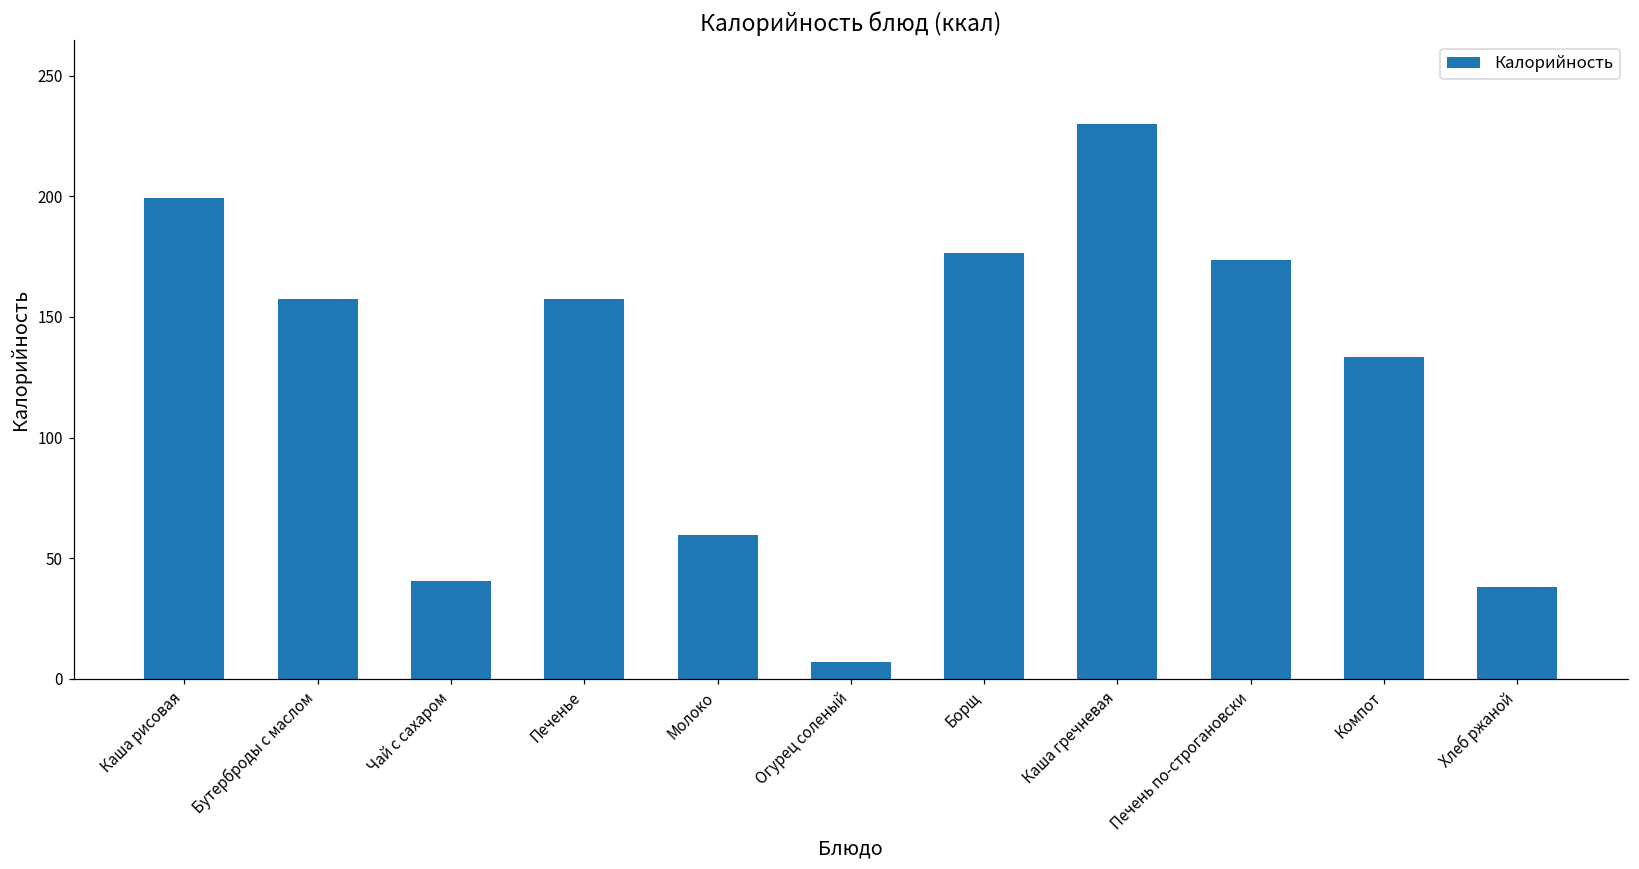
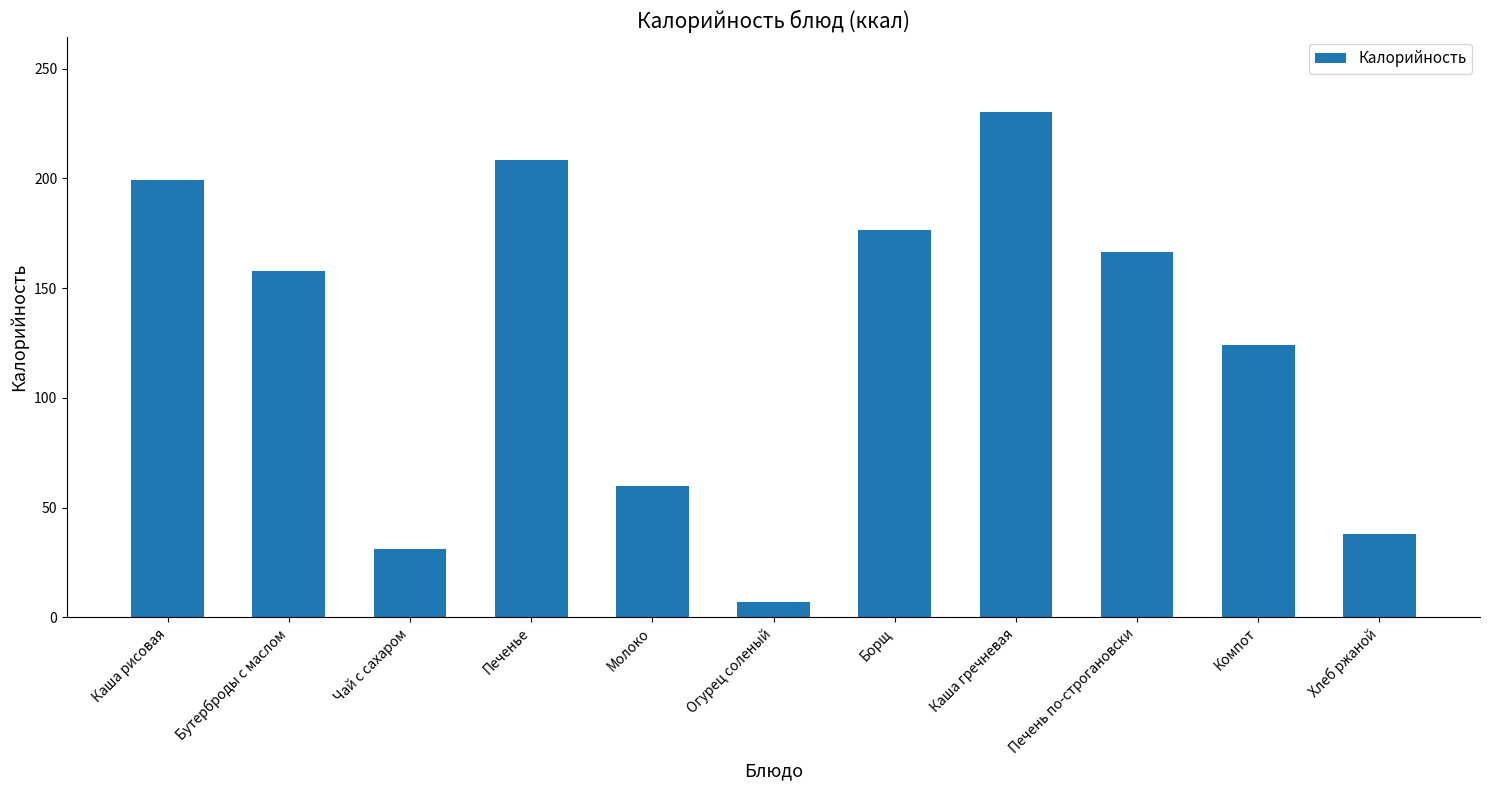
  {
    "Каша рисовая": 199,
    "Бутерброды с маслом": 158,
-   "Чай с сахаром": 41,
-   "Печенье": 158,
+   "Чай с сахаром": 31,
+   "Печенье": 208,
    "Молоко": 60,
    "Огурец соленый": 7,
    "Борщ": 176,
    "Каша гречневая": 230,
-   "Печень по-строгановски": 174,
-   "Компот": 133,
+   "Печень по-строгановски": 166,
+   "Компот": 124,
    "Хлеб ржаной": 38
  }
